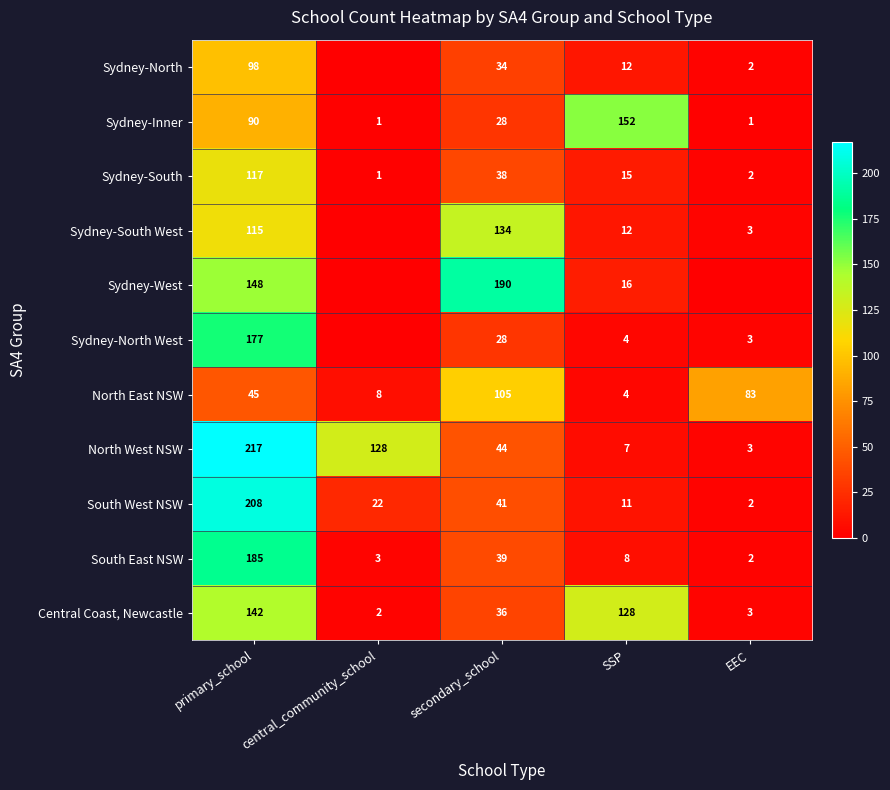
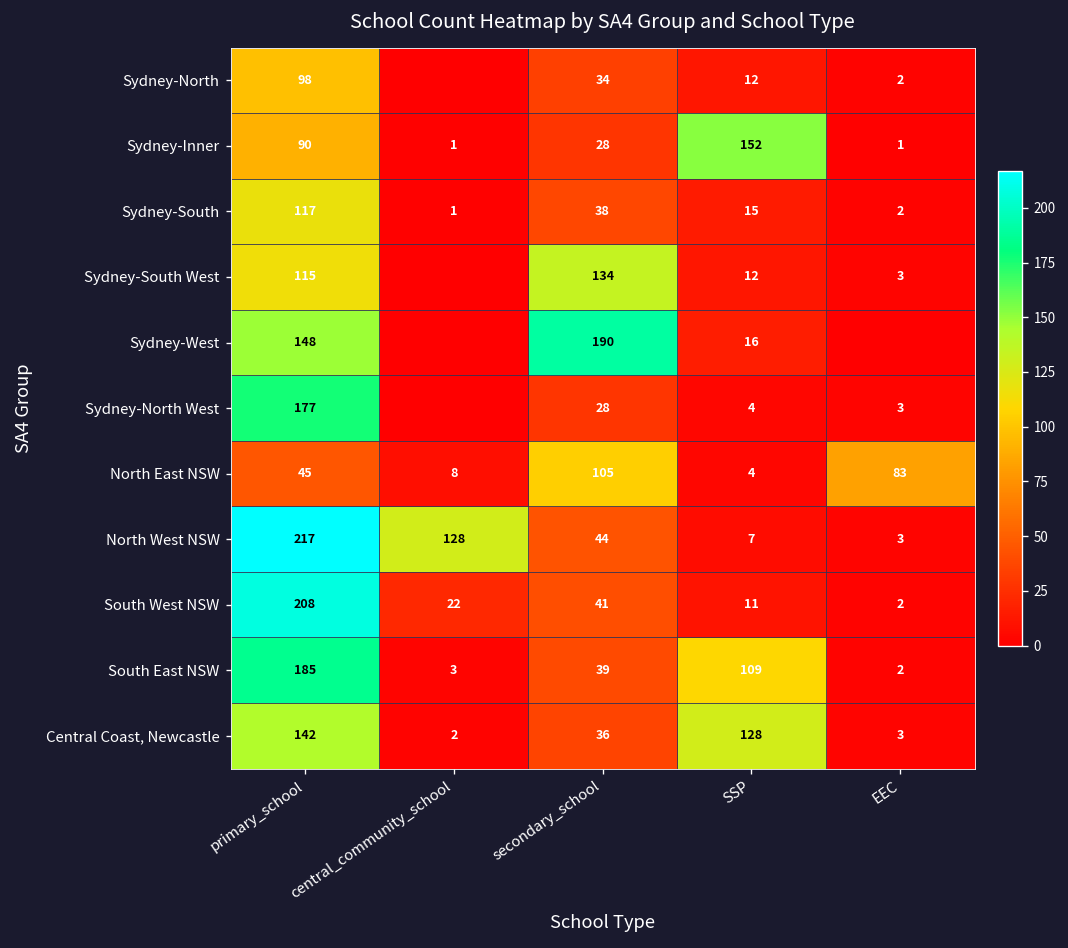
  {
    "Sydney-North": {
      "primary_school": 98,
      "secondary_school": 34,
      "SSP": 12,
      "EEC": 2
    },
    "Sydney-Inner": {
      "primary_school": 90,
      "central_community_school": 1,
      "secondary_school": 28,
      "SSP": 152,
      "EEC": 1
    },
    "Sydney-South": {
      "primary_school": 117,
      "central_community_school": 1,
      "secondary_school": 38,
      "SSP": 15,
      "EEC": 2
    },
    "Sydney-South West": {
      "primary_school": 115,
      "secondary_school": 134,
      "SSP": 12,
      "EEC": 3
    },
    "Sydney-West": {
      "primary_school": 148,
      "secondary_school": 190,
      "SSP": 16
    },
    "Sydney-North West": {
      "primary_school": 177,
      "secondary_school": 28,
      "SSP": 4,
      "EEC": 3
    },
    "North East NSW": {
      "primary_school": 45,
      "central_community_school": 8,
      "secondary_school": 105,
      "SSP": 4,
      "EEC": 83
    },
    "North West NSW": {
      "primary_school": 217,
      "central_community_school": 128,
      "secondary_school": 44,
      "SSP": 7,
      "EEC": 3
    },
    "South West NSW": {
      "primary_school": 208,
      "central_community_school": 22,
      "secondary_school": 41,
      "SSP": 11,
      "EEC": 2
    },
    "South East NSW": {
      "primary_school": 185,
      "central_community_school": 3,
      "secondary_school": 39,
-     "SSP": 8,
+     "SSP": 109,
      "EEC": 2
    },
    "Central Coast, Newcastle": {
      "primary_school": 142,
      "central_community_school": 2,
      "secondary_school": 36,
      "SSP": 128,
      "EEC": 3
    }
  }
